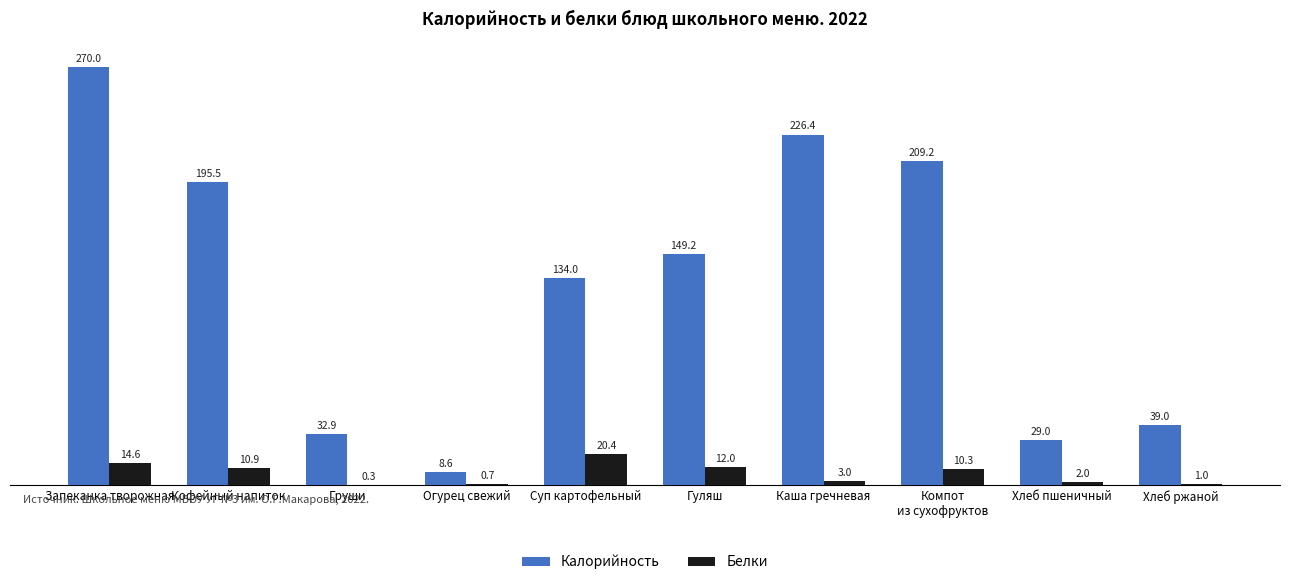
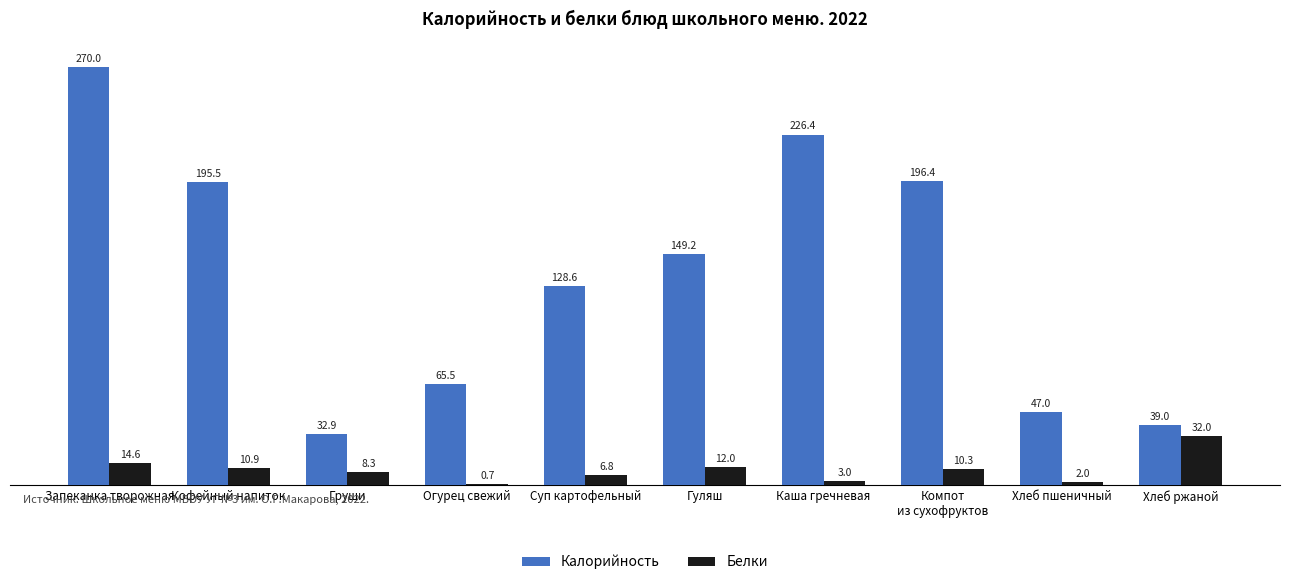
  {
    "Калорийность": {
      "Запеканка творожная": 270.0,
      "Кофейный напиток": 195.5,
      "Груши": 32.9,
-     "Огурец свежий": 8.6,
-     "Суп картофельный": 134.0,
+     "Огурец свежий": 65.5,
+     "Суп картофельный": 128.6,
      "Гуляш": 149.2,
      "Каша гречневая": 226.4,
-     "Компот из сухофруктов": 209.2,
-     "Хлеб пшеничный": 29.0,
+     "Компот из сухофруктов": 196.4,
+     "Хлеб пшеничный": 47.0,
      "Хлеб ржаной": 39.0
    },
    "Белки": {
      "Запеканка творожная": 14.6,
      "Кофейный напиток": 10.9,
-     "Груши": 0.3,
+     "Груши": 8.3,
      "Огурец свежий": 0.7,
-     "Суп картофельный": 20.4,
+     "Суп картофельный": 6.8,
      "Гуляш": 12.0,
      "Каша гречневая": 3.0,
      "Компот из сухофруктов": 10.3,
      "Хлеб пшеничный": 2.0,
-     "Хлеб ржаной": 1.0
+     "Хлеб ржаной": 32.0
    }
  }
